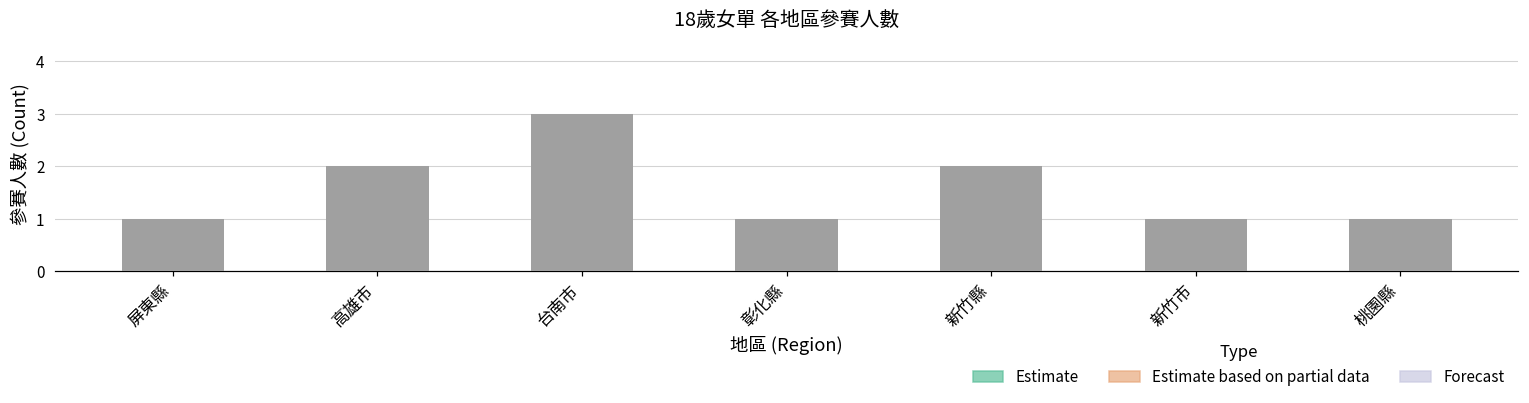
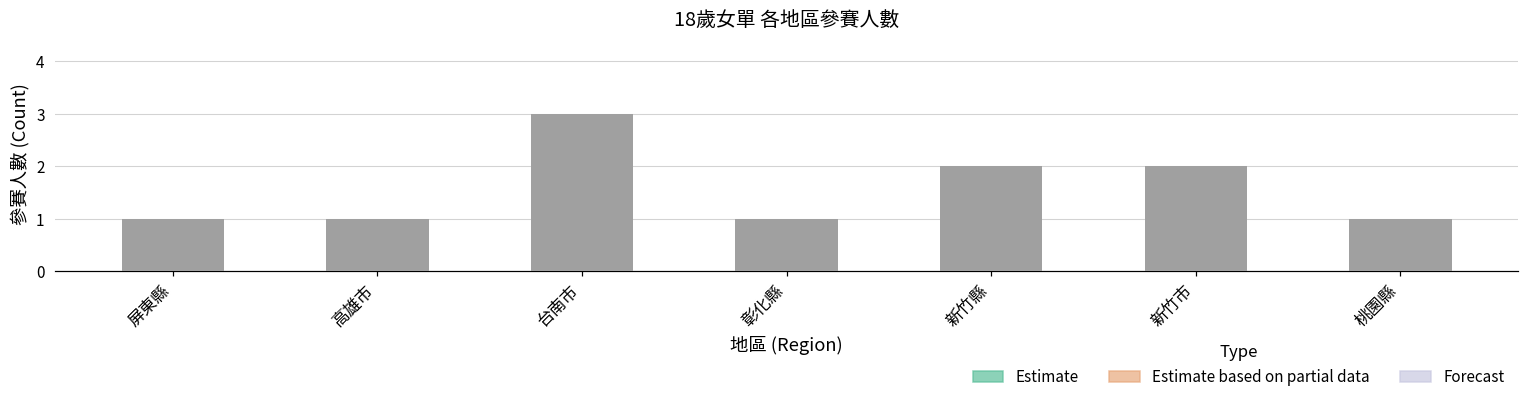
  {
    "屏東縣": 1,
-   "高雄市": 2,
+   "高雄市": 1,
    "台南市": 3,
    "彰化縣": 1,
    "新竹縣": 2,
-   "新竹市": 1,
+   "新竹市": 2,
    "桃園縣": 1
  }
